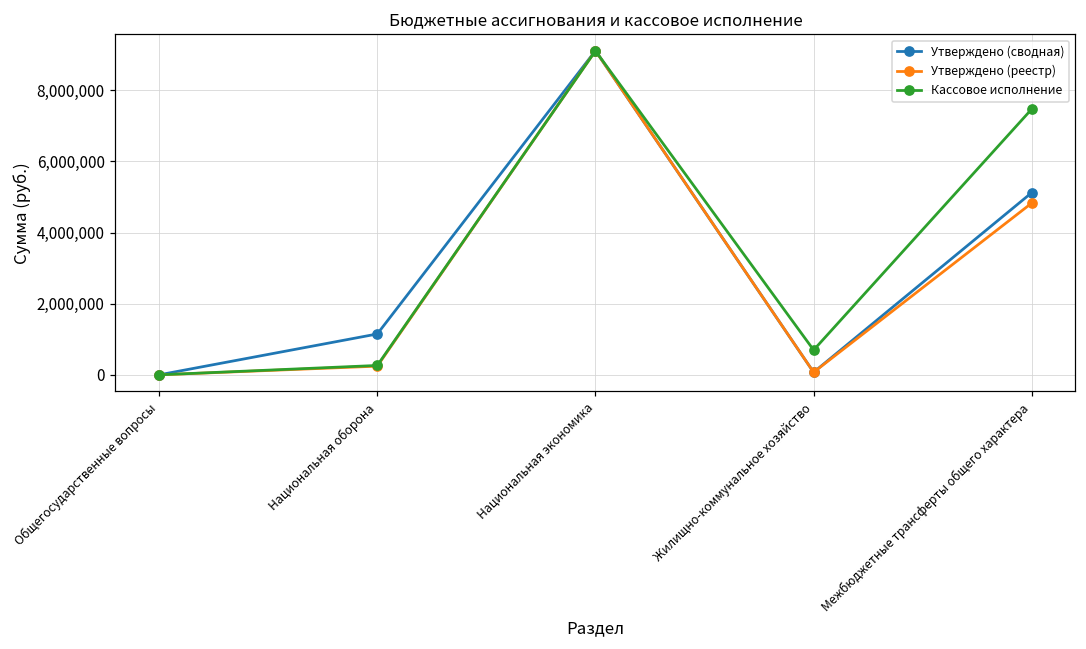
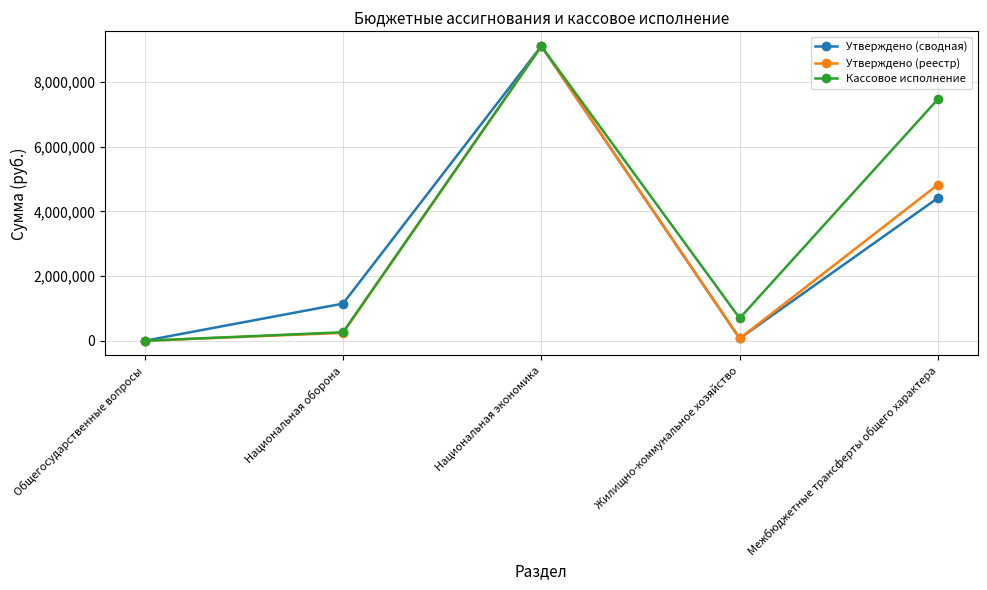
  {
    "Утверждено (сводная)": {
      "Национальная оборона": "1,100,000",
-     "Межбюджетные трансферты общего характера": "5,100,000"
+     "Межбюджетные трансферты общего характера": "4,400,000"
    },
    "Утверждено (реестр)": {
      "Межбюджетные трансферты общего характера": "4,800,000"
    },
    "Кассовое исполнение": {
      "Жилищно-коммунальное хозяйство": "700,000",
      "Межбюджетные трансферты общего характера": "7,500,000"
    }
  }
